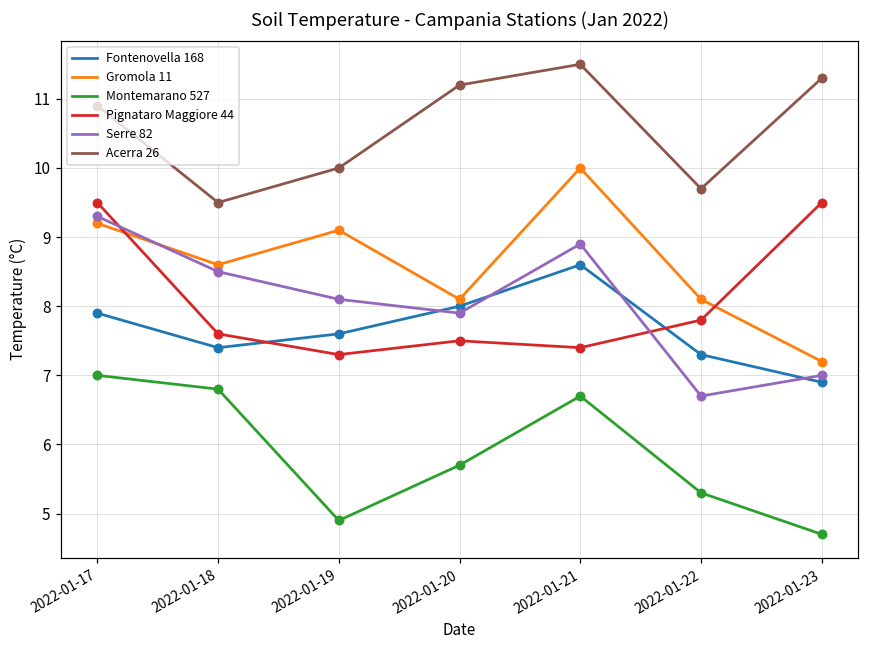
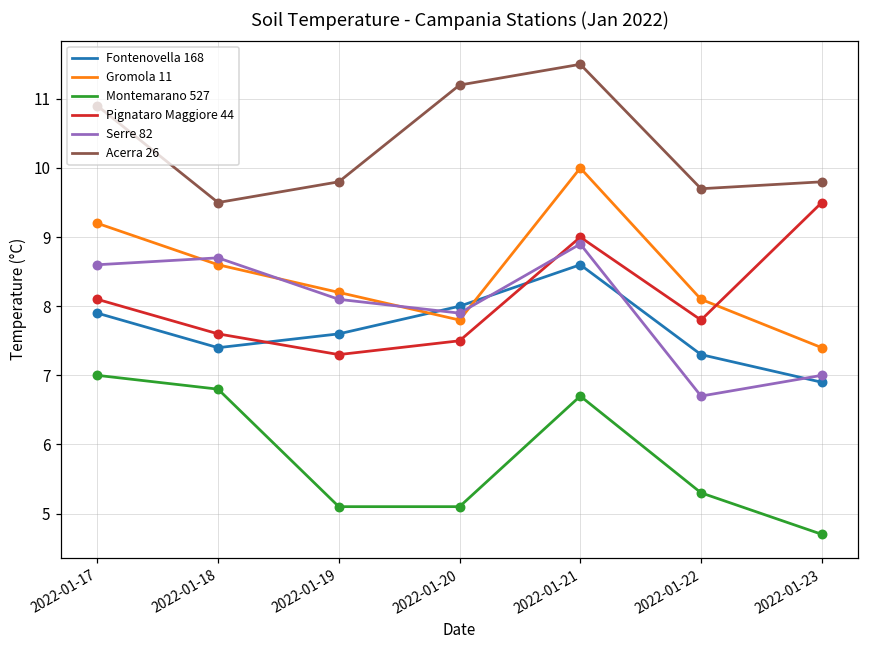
  {
    "Fontenovella 168": {
      "2022-01-17": 7.9,
      "2022-01-18": 7.4,
      "2022-01-19": 7.6,
      "2022-01-20": 8.0,
      "2022-01-21": 8.6,
      "2022-01-22": 7.3,
      "2022-01-23": 6.9
    },
    "Gromola 11": {
      "2022-01-17": 9.2,
      "2022-01-18": 8.6,
-     "2022-01-19": 9.1,
-     "2022-01-20": 8.1,
+     "2022-01-19": 8.2,
+     "2022-01-20": 7.8,
      "2022-01-21": 10.0,
      "2022-01-22": 8.1,
-     "2022-01-23": 7.2
+     "2022-01-23": 7.4
    },
    "Montemarano 527": {
      "2022-01-17": 7.0,
      "2022-01-18": 6.8,
-     "2022-01-19": 4.9,
-     "2022-01-20": 5.7,
+     "2022-01-19": 5.1,
+     "2022-01-20": 5.1,
      "2022-01-21": 6.7,
      "2022-01-22": 5.3,
      "2022-01-23": 4.7
    },
    "Pignataro Maggiore 44": {
-     "2022-01-17": 9.5,
+     "2022-01-17": 8.1,
      "2022-01-18": 7.6,
      "2022-01-19": 7.3,
      "2022-01-20": 7.5,
-     "2022-01-21": 7.4,
+     "2022-01-21": 9.0,
      "2022-01-22": 7.8,
      "2022-01-23": 9.5
    },
    "Serre 82": {
-     "2022-01-17": 9.3,
-     "2022-01-18": 8.5,
+     "2022-01-17": 8.6,
+     "2022-01-18": 8.7,
      "2022-01-19": 8.1,
      "2022-01-20": 7.9,
      "2022-01-21": 8.9,
      "2022-01-22": 6.7,
      "2022-01-23": 7.0
    },
    "Acerra 26": {
      "2022-01-18": 9.5,
-     "2022-01-19": 10.0,
+     "2022-01-19": 9.8,
      "2022-01-20": 11.2,
      "2022-01-21": 11.5,
      "2022-01-22": 9.7,
-     "2022-01-23": 11.3
+     "2022-01-23": 9.8
    }
  }
